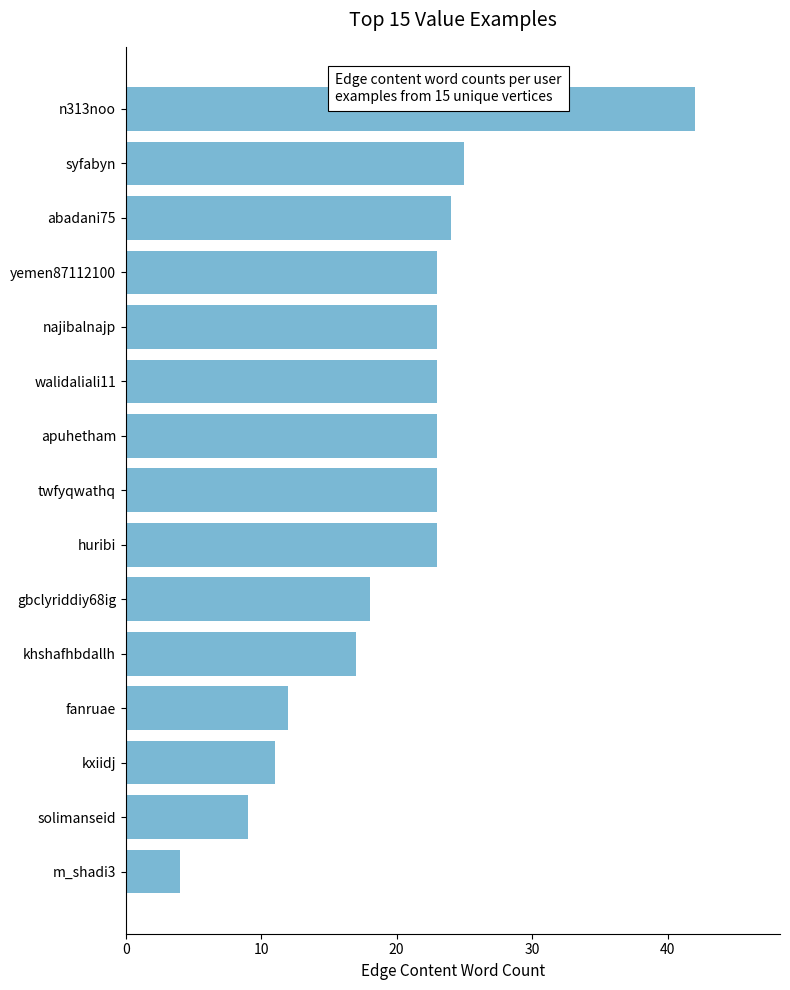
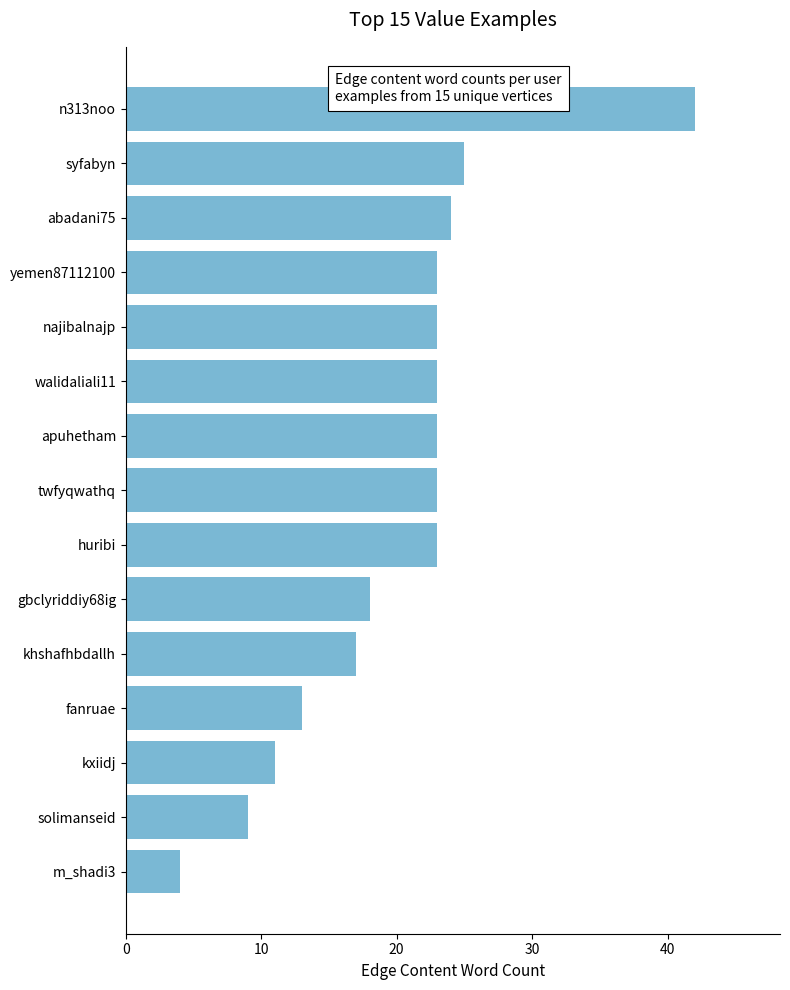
  {
    "syfabyn": 25,
    "abadani75": 24,
    "yemen87112100": 23,
    "najibalnajp": 23,
    "walidaliali11": 23,
    "apuhetham": 23,
    "twfyqwathq": 23,
    "huribi": 23,
    "gbclyriddiy68ig": 18,
    "khshafhbdallh": 17,
-   "fanruae": 12,
+   "fanruae": 13,
    "kxiidj": 11,
    "solimanseid": 9,
    "m_shadi3": 4
  }
